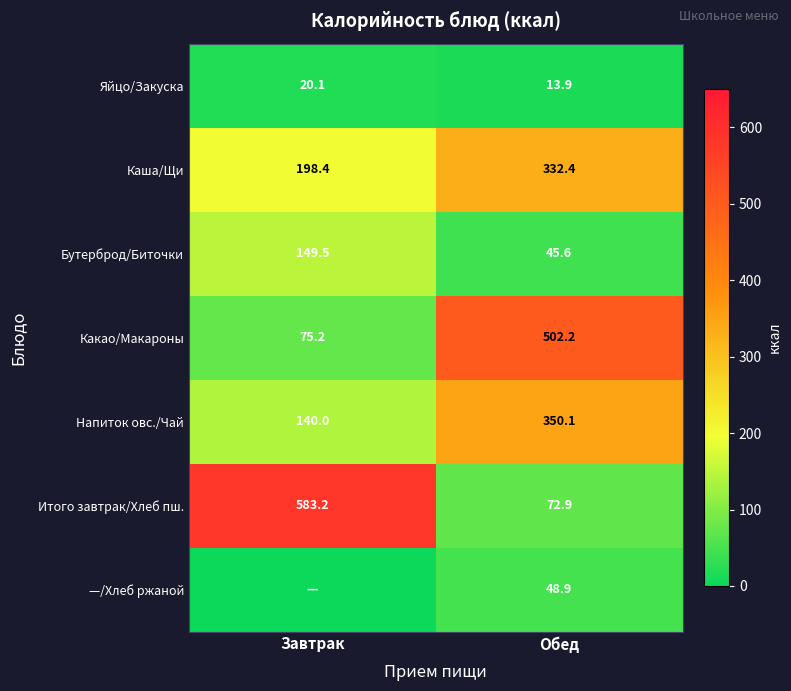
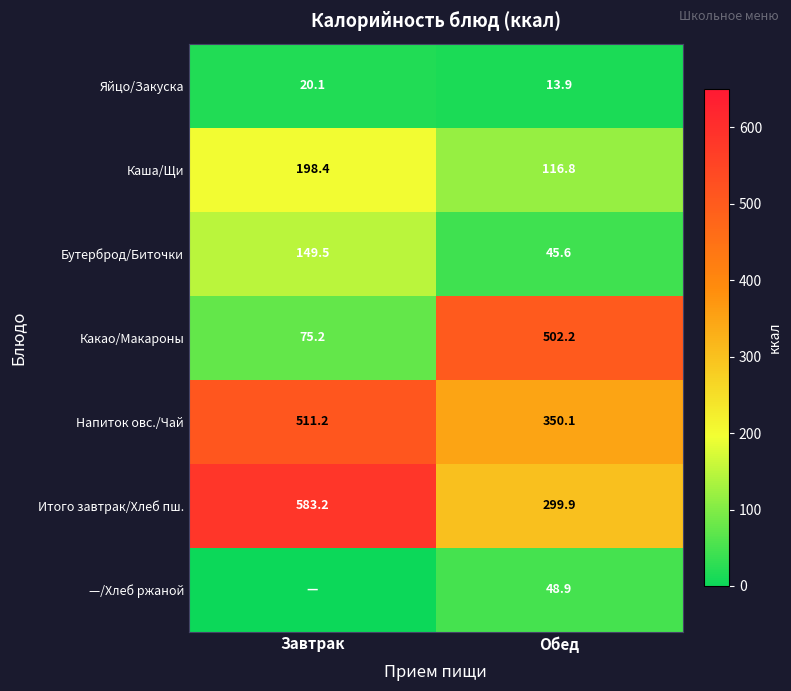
  {
    "Яйцо/Закуска": {
      "Завтрак": 20.1,
      "Обед": 13.9
    },
    "Каша/Щи": {
      "Завтрак": 198.4,
-     "Обед": 332.4
+     "Обед": 116.8
    },
    "Бутерброд/Биточки": {
      "Завтрак": 149.5,
      "Обед": 45.6
    },
    "Какао/Макароны": {
      "Завтрак": 75.2,
      "Обед": 502.2
    },
    "Напиток овс./Чай": {
-     "Завтрак": 140.0,
+     "Завтрак": 511.2,
      "Обед": 350.1
    },
    "Итого завтрак/Хлеб пш.": {
      "Завтрак": 583.2,
-     "Обед": 72.9
+     "Обед": 299.9
    },
    "—/Хлеб ржаной": {
      "Обед": 48.9
    }
  }
